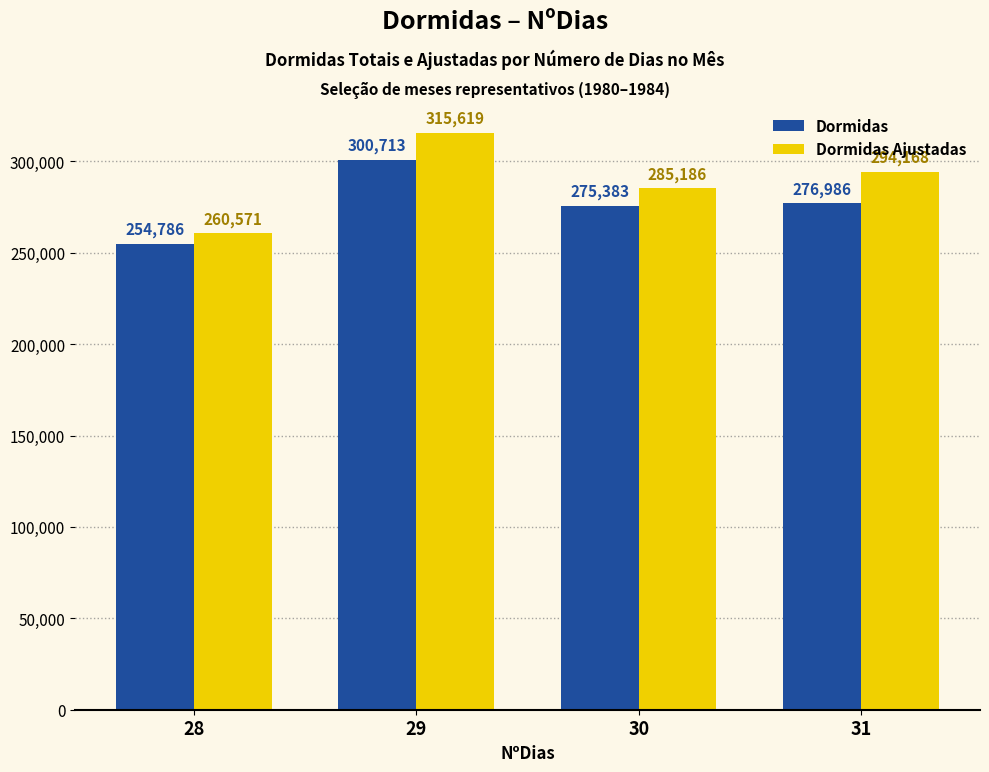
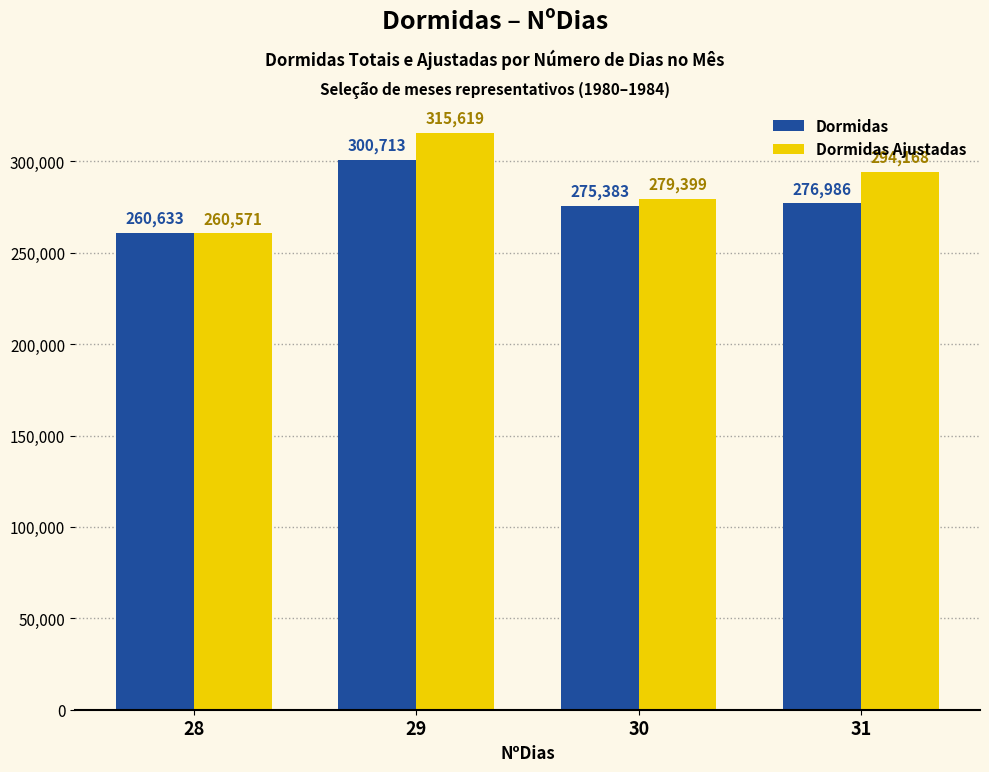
  {
    "Dormidas": {
-     "28": "254,786",
+     "28": "260,633",
      "29": "300,713",
      "30": "275,383",
      "31": "276,986"
    },
    "Dormidas Ajustadas": {
      "28": "260,571",
      "29": "315,619",
-     "30": "285,186"
+     "30": "279,399"
    }
  }
